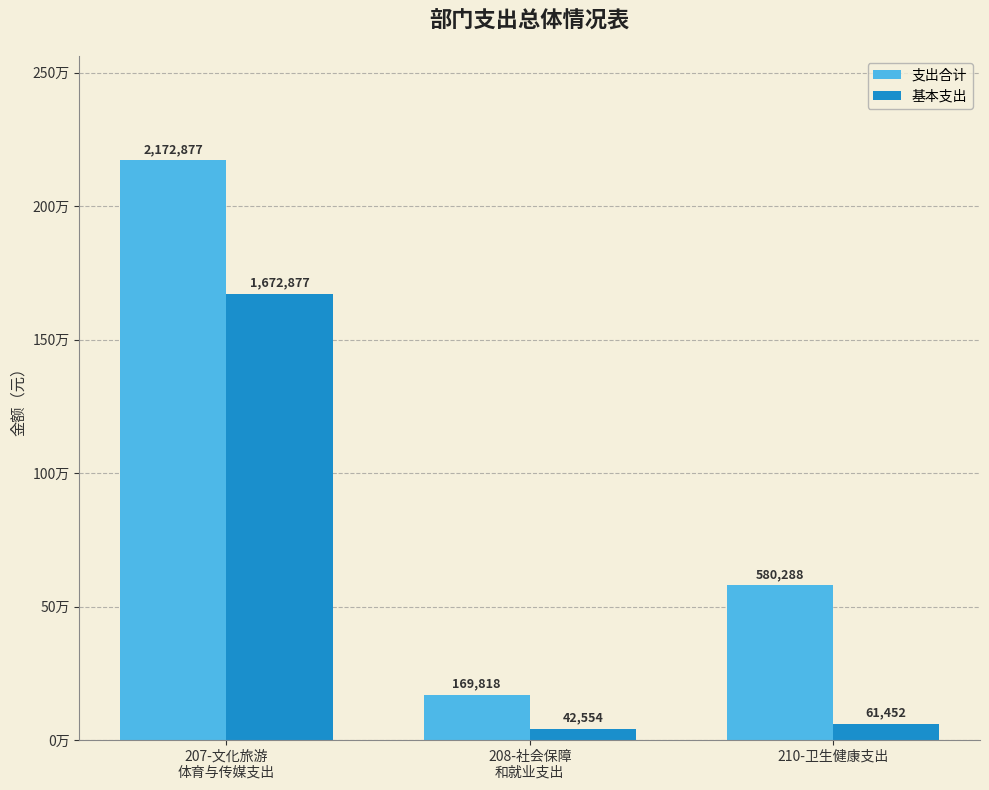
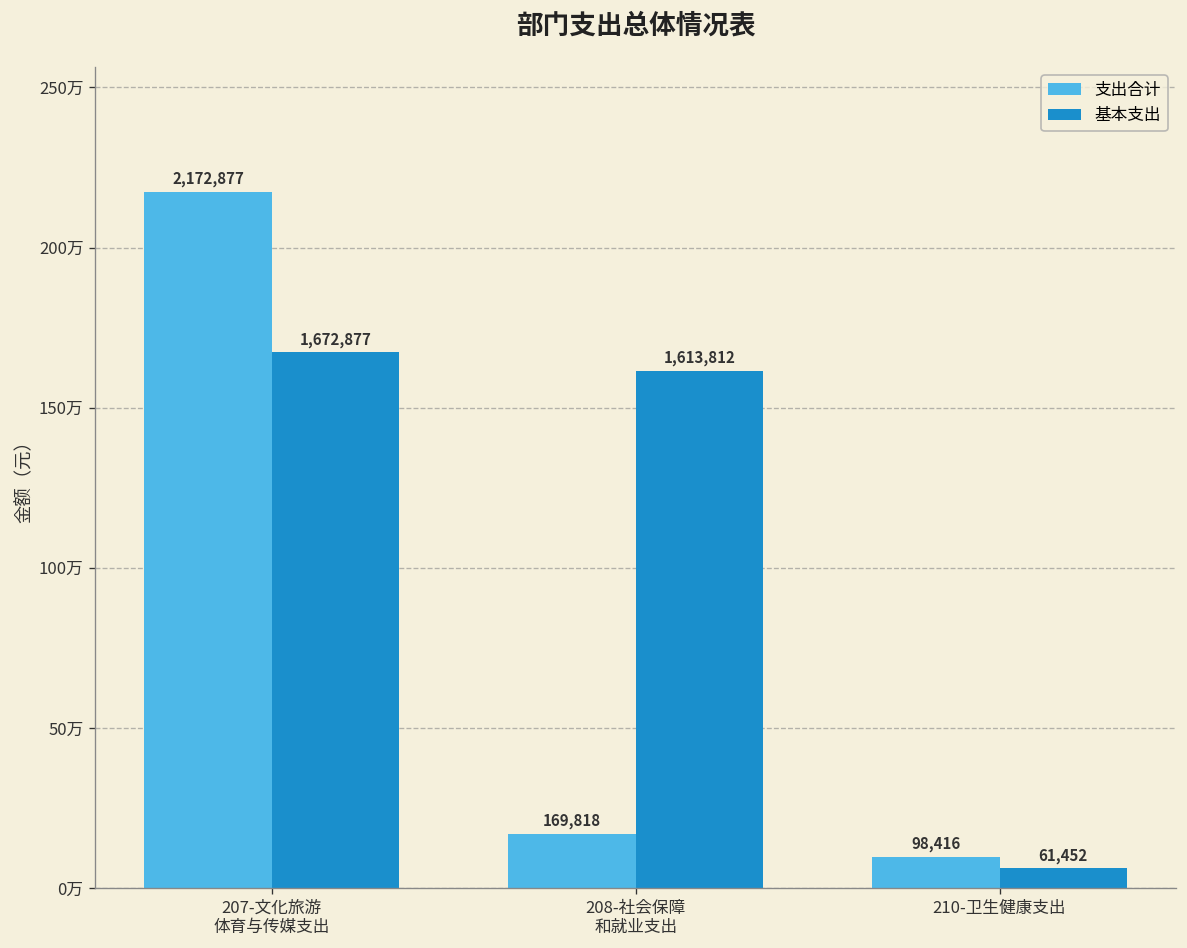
  {
    "支出合计": {
      "207-文化旅游 体育与传媒支出": "2,172,877",
      "208-社会保障 和就业支出": "169,818",
-     "210-卫生健康支出": "580,288"
+     "210-卫生健康支出": "98,416"
    },
    "基本支出": {
      "207-文化旅游 体育与传媒支出": "1,672,877",
-     "208-社会保障 和就业支出": "42,554",
+     "208-社会保障 和就业支出": "1,613,812",
      "210-卫生健康支出": "61,452"
    }
  }
